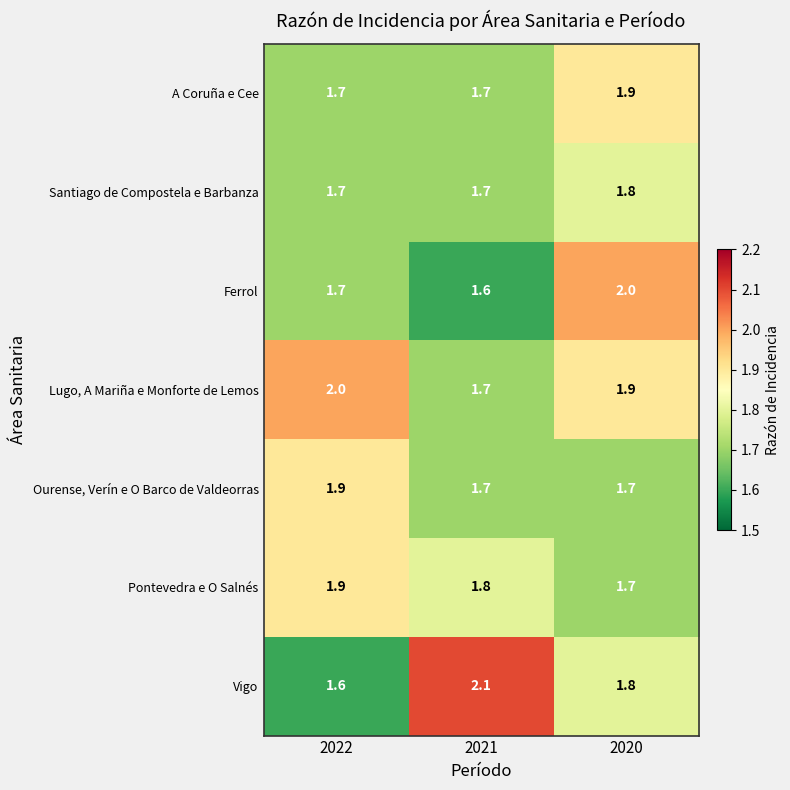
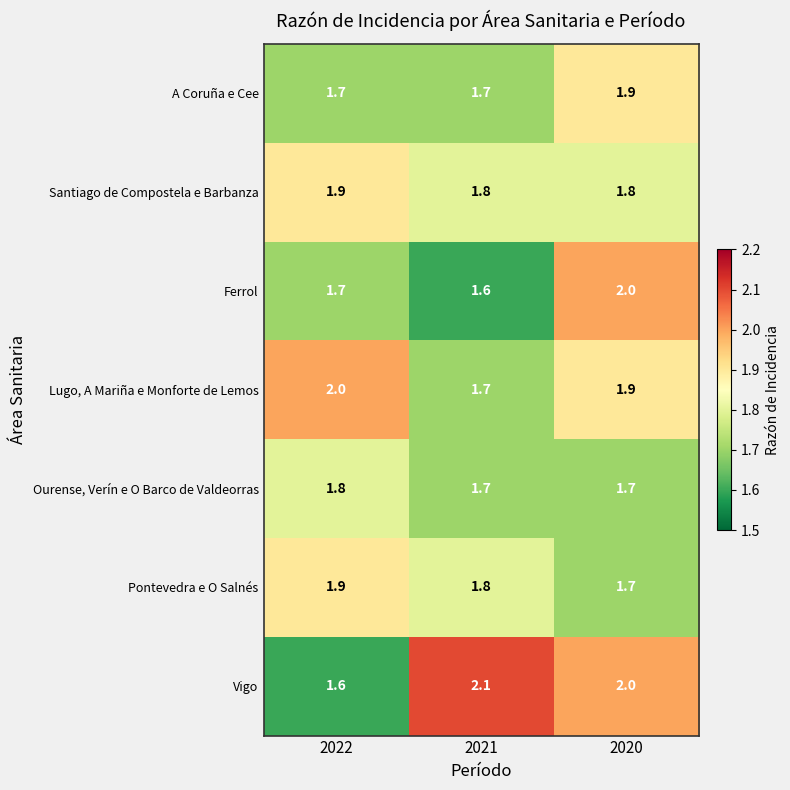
  {
    "A Coruña e Cee": {
      "2022": 1.7,
      "2021": 1.7,
      "2020": 1.9
    },
    "Santiago de Compostela e Barbanza": {
-     "2022": 1.7,
-     "2021": 1.7,
+     "2022": 1.9,
+     "2021": 1.8,
      "2020": 1.8
    },
    "Ferrol": {
      "2022": 1.7,
      "2021": 1.6,
      "2020": 2.0
    },
    "Lugo, A Mariña e Monforte de Lemos": {
      "2022": 2.0,
      "2021": 1.7,
      "2020": 1.9
    },
    "Ourense, Verín e O Barco de Valdeorras": {
-     "2022": 1.9,
+     "2022": 1.8,
      "2021": 1.7,
      "2020": 1.7
    },
    "Pontevedra e O Salnés": {
      "2022": 1.9,
      "2021": 1.8,
      "2020": 1.7
    },
    "Vigo": {
      "2022": 1.6,
      "2021": 2.1,
-     "2020": 1.8
+     "2020": 2.0
    }
  }
